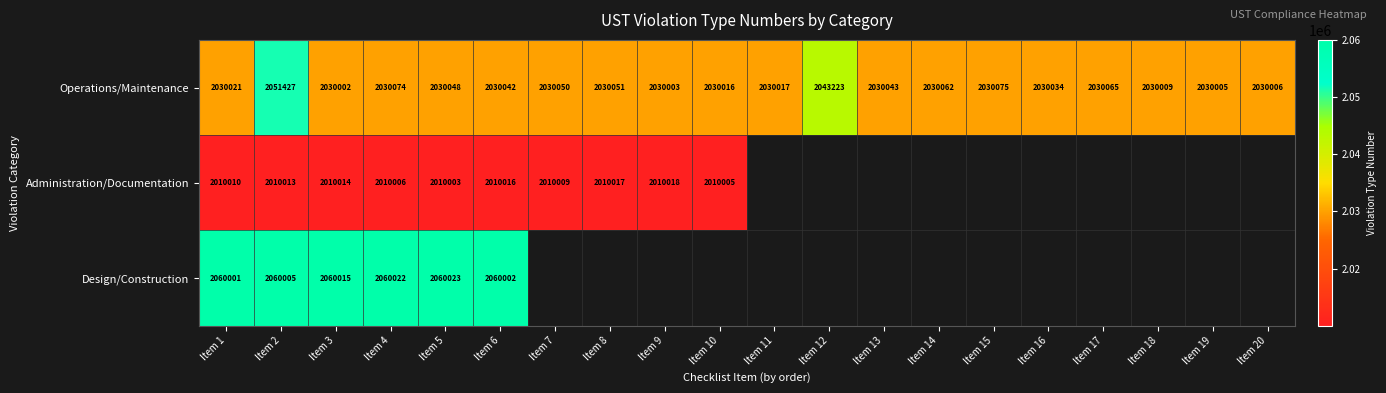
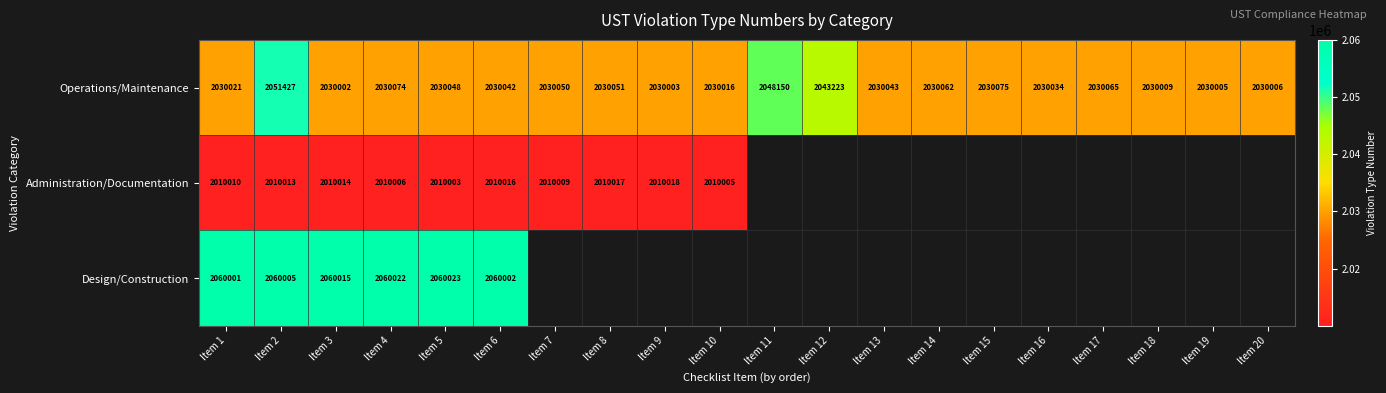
  {
    "Operations/Maintenance": {
      "Item 1": 2030021,
      "Item 2": 2051427,
      "Item 3": 2030002,
      "Item 4": 2030074,
      "Item 5": 2030048,
      "Item 6": 2030042,
      "Item 7": 2030050,
      "Item 8": 2030051,
      "Item 9": 2030003,
      "Item 10": 2030016,
-     "Item 11": 2030017,
+     "Item 11": 2048150,
      "Item 12": 2043223,
      "Item 13": 2030043,
      "Item 14": 2030062,
      "Item 15": 2030075,
      "Item 16": 2030034,
      "Item 17": 2030065,
      "Item 18": 2030009,
      "Item 19": 2030005,
      "Item 20": 2030006
    },
    "Administration/Documentation": {
      "Item 1": 2010010,
      "Item 2": 2010013,
      "Item 3": 2010014,
      "Item 4": 2010006,
      "Item 5": 2010003,
      "Item 6": 2010016,
      "Item 7": 2010009,
      "Item 8": 2010017,
      "Item 9": 2010018,
      "Item 10": 2010005
    },
    "Design/Construction": {
      "Item 1": 2060001,
      "Item 2": 2060005,
      "Item 3": 2060015,
      "Item 4": 2060022,
      "Item 5": 2060023,
      "Item 6": 2060002
    }
  }
